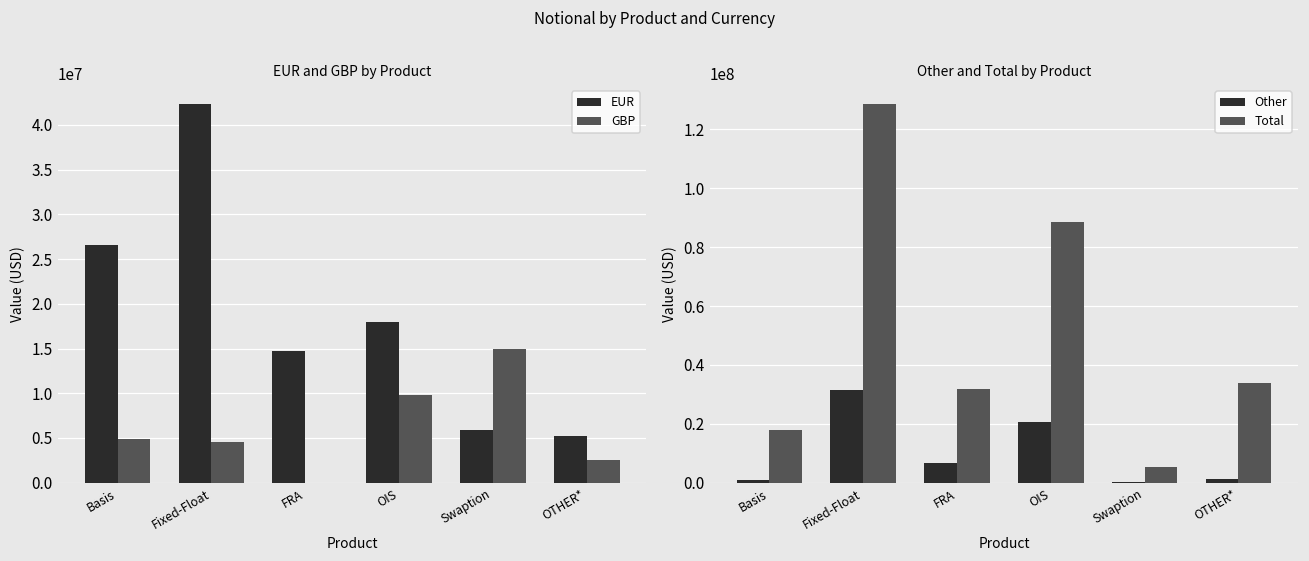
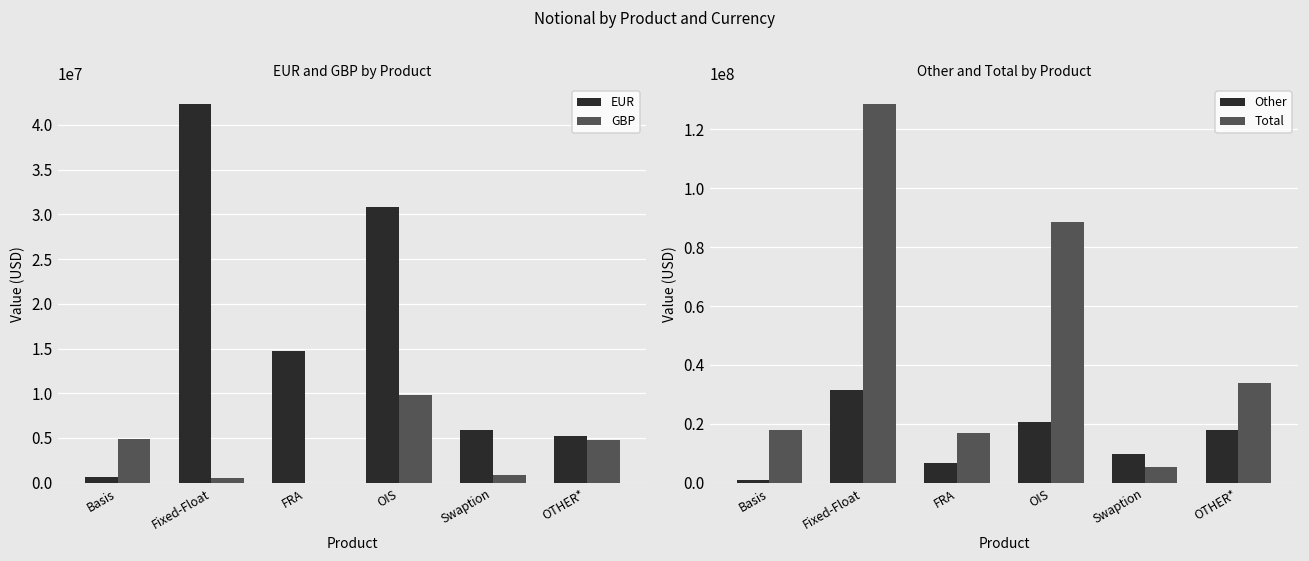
  {
    "EUR and GBP by Product": {
      "EUR": {
-       "Basis": 27000000,
+       "Basis": 1000000,
        "Fixed-Float": 42000000,
        "FRA": 15000000,
-       "OIS": 18000000,
+       "OIS": 31000000,
        "Swaption": 6000000,
        "OTHER*": 5000000
      },
      "GBP": {
        "Basis": 5000000,
-       "Fixed-Float": 5000000,
+       "Fixed-Float": 1000000,
        "FRA": 0,
        "OIS": 10000000,
-       "Swaption": 15000000,
-       "OTHER*": 2000000
+       "Swaption": 1000000,
+       "OTHER*": 5000000
      }
    },
    "Other and Total by Product": {
      "Other": {
        "Fixed-Float": 31000000,
        "FRA": 7000000,
        "OIS": 21000000,
-       "Swaption": 0,
-       "OTHER*": 1000000
+       "Swaption": 10000000,
+       "OTHER*": 18000000
      },
      "Total": {
        "Basis": 18000000,
        "Fixed-Float": 129000000,
-       "FRA": 32000000,
+       "FRA": 17000000,
        "OIS": 88000000,
        "Swaption": 5000000,
        "OTHER*": 34000000
      }
    }
  }
